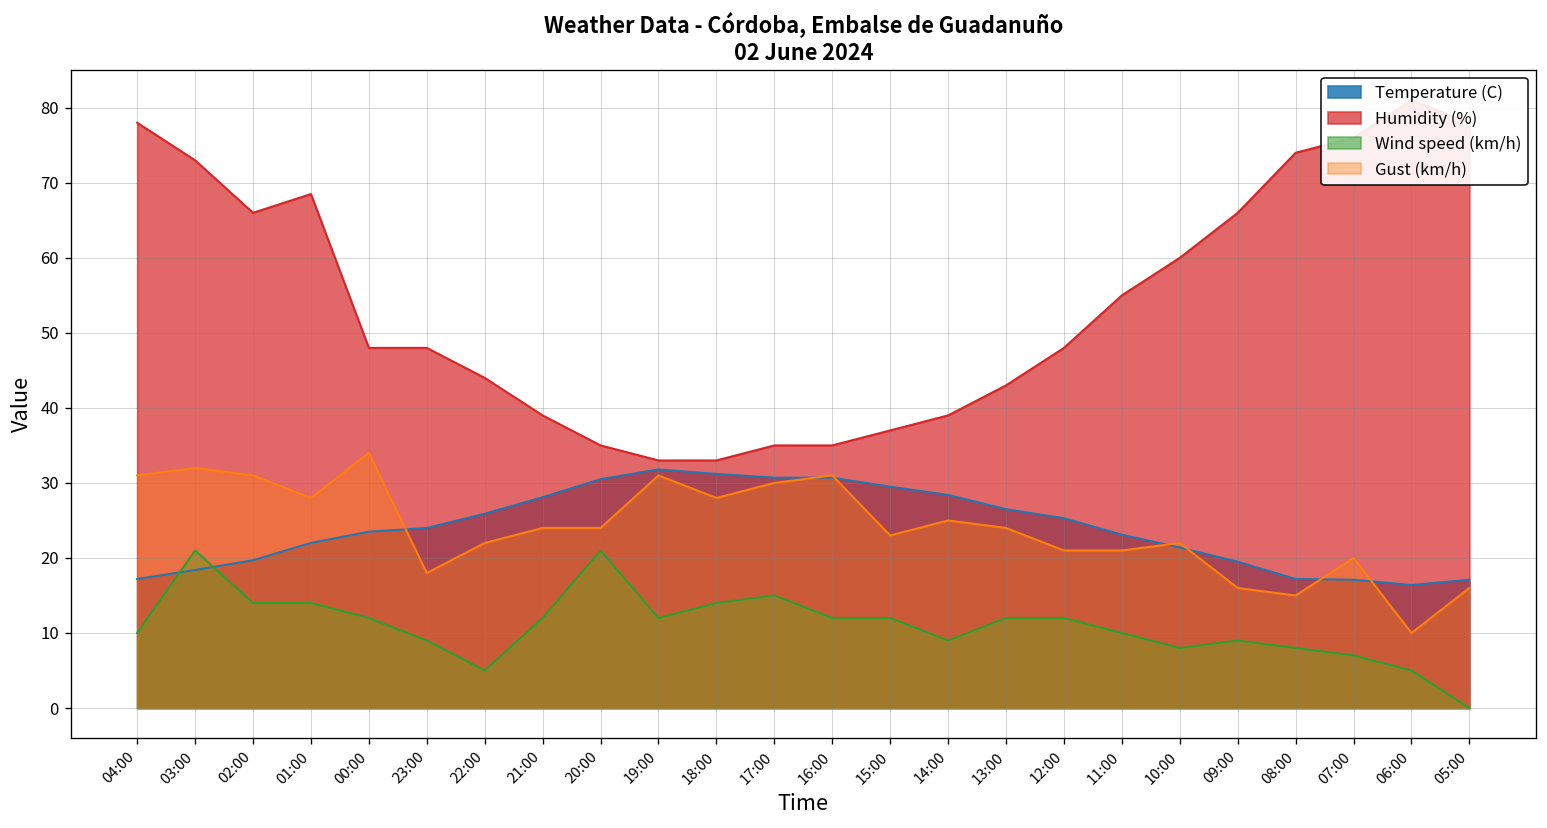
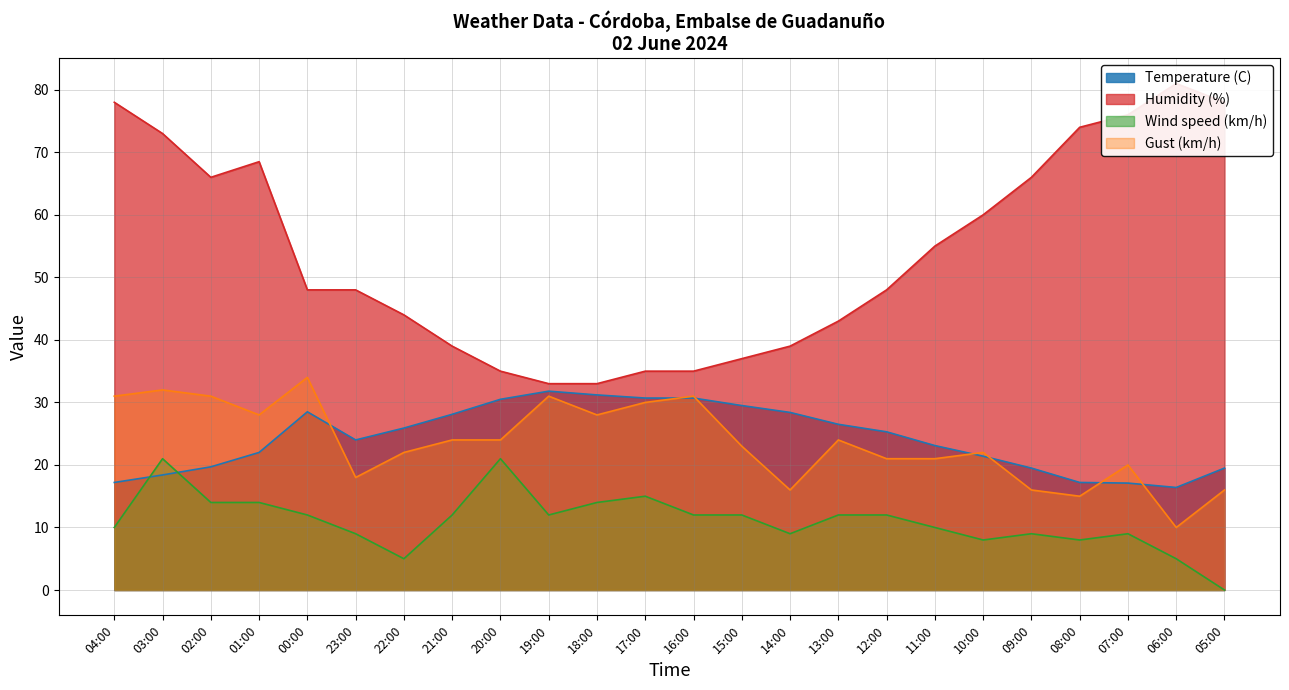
  {
    "Temperature (C)": {
      "04:00": 17,
      "03:00": 18,
      "02:00": 20,
      "01:00": 22,
-     "00:00": 24,
+     "00:00": 29,
      "23:00": 24,
      "22:00": 26,
      "21:00": 28,
      "20:00": 31,
      "19:00": 32,
      "18:00": 31,
      "17:00": 31,
      "15:00": 30,
      "14:00": 28,
      "13:00": 27,
      "12:00": 25,
      "11:00": 23,
      "10:00": 21,
      "09:00": 20,
      "08:00": 17,
      "07:00": 17,
      "06:00": 16,
-     "05:00": 17
+     "05:00": 20
    },
    "Humidity (%)": {
      "04:00": 78,
      "03:00": 73,
      "02:00": 66,
      "01:00": 69,
      "00:00": 48,
      "23:00": 48,
      "22:00": 44,
      "21:00": 39,
      "20:00": 35,
      "19:00": 33,
      "18:00": 33,
      "17:00": 35,
      "16:00": 35,
      "15:00": 37,
      "14:00": 39,
      "13:00": 43,
      "12:00": 48,
      "11:00": 55,
      "10:00": 60,
      "09:00": 66,
      "08:00": 74
    },
    "Wind speed (km/h)": {
      "04:00": 10,
      "03:00": 21,
      "02:00": 14,
      "01:00": 14,
      "00:00": 12,
      "23:00": 9,
      "22:00": 5,
      "21:00": 12,
      "20:00": 21,
      "19:00": 12,
      "18:00": 14,
      "17:00": 15,
      "16:00": 12,
      "15:00": 12,
      "14:00": 9,
      "13:00": 12,
      "12:00": 12,
      "11:00": 10,
      "10:00": 8,
      "09:00": 9,
      "08:00": 8,
-     "07:00": 7,
+     "07:00": 9,
      "06:00": 5,
      "05:00": 0
    },
    "Gust (km/h)": {
      "04:00": 31,
      "03:00": 32,
      "02:00": 31,
      "01:00": 28,
      "00:00": 34,
      "23:00": 18,
      "22:00": 22,
      "21:00": 24,
      "20:00": 24,
      "19:00": 31,
      "18:00": 28,
      "17:00": 30,
      "15:00": 23,
-     "14:00": 25,
+     "14:00": 16,
      "13:00": 24,
      "12:00": 21,
      "11:00": 21,
      "10:00": 22,
      "09:00": 16,
      "08:00": 15,
      "07:00": 20,
      "06:00": 10,
      "05:00": 16
    }
  }
